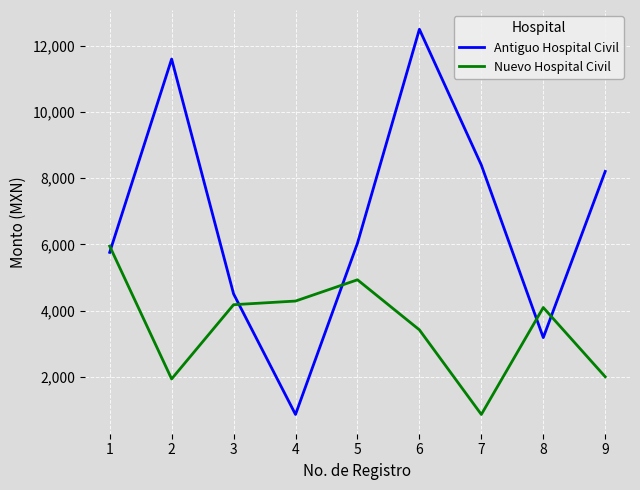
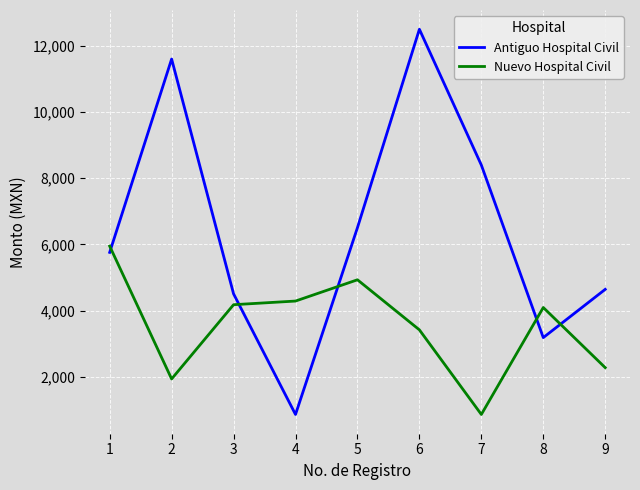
  {
    "Antiguo Hospital Civil": {
      "1": "5,800",
      "2": "11,600",
      "3": "4,500",
      "4": "900",
-     "5": "6,000",
+     "5": "6,500",
      "6": "12,500",
      "7": "8,400",
      "8": "3,200",
-     "9": "8,200"
+     "9": "4,600"
    },
    "Nuevo Hospital Civil": {
      "1": "5,900",
      "2": "1,900",
      "3": "4,200",
      "4": "4,300",
      "5": "4,900",
      "6": "3,400",
      "7": "900",
      "8": "4,100",
-     "9": "2,000"
+     "9": "2,300"
    }
  }
